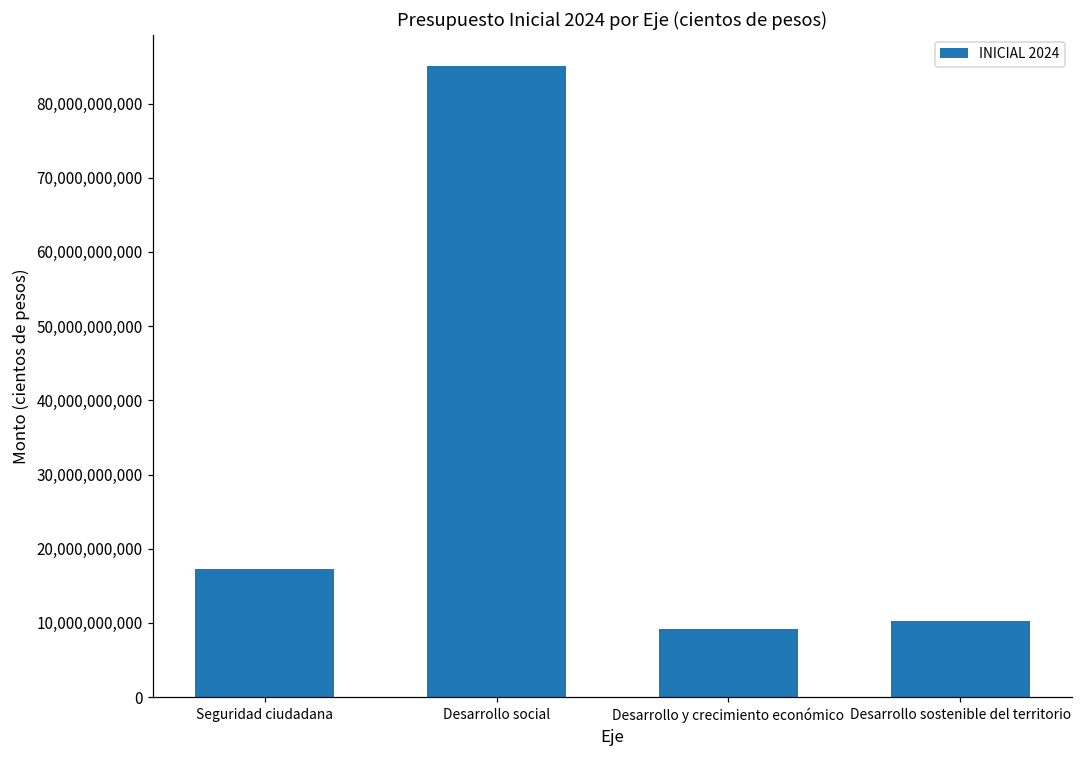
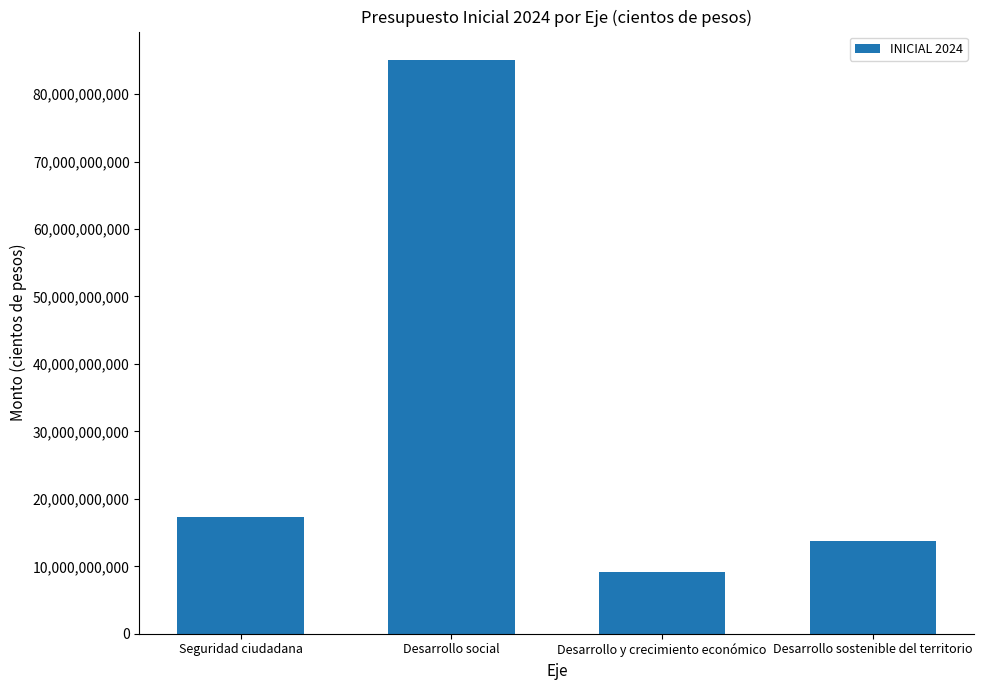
  {
    "Seguridad ciudadana": "17,000,000,000",
    "Desarrollo social": "85,000,000,000",
    "Desarrollo y crecimiento económico": "9,000,000,000",
-   "Desarrollo sostenible del territorio": "10,000,000,000"
+   "Desarrollo sostenible del territorio": "14,000,000,000"
  }
